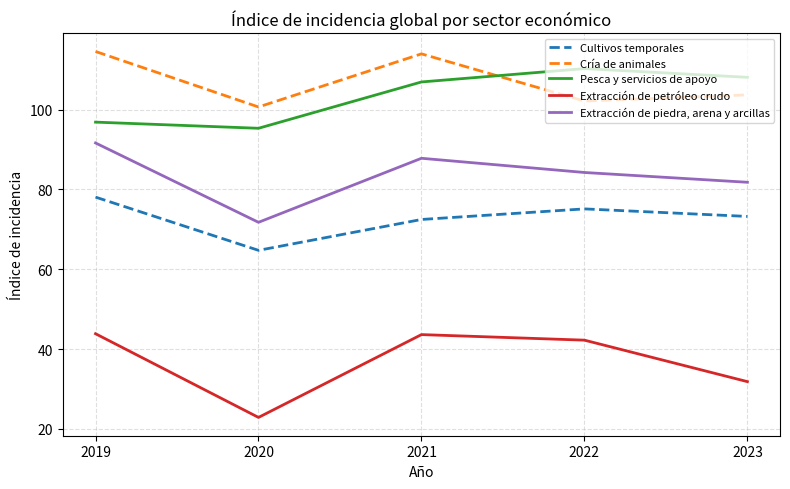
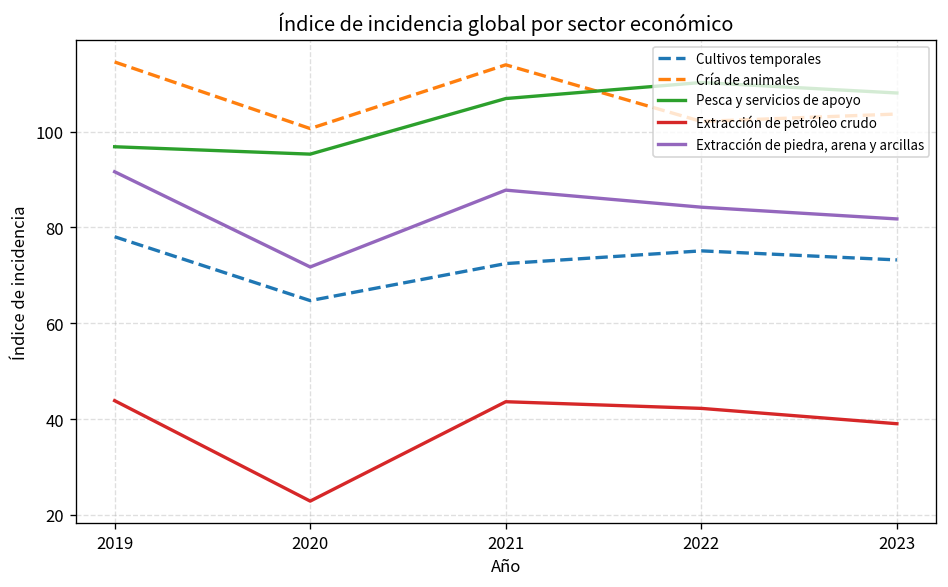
  {
    "Cultivos temporales": {
      "2019": 78,
      "2020": 65,
      "2021": 72,
      "2022": 75,
      "2023": 73
    },
    "Cría de animales": {
      "2019": 115,
      "2020": 101,
      "2021": 114
    },
    "Pesca y servicios de apoyo": {
      "2019": 97,
      "2020": 95,
      "2021": 107
    },
    "Extracción de petróleo crudo": {
      "2019": 44,
      "2020": 23,
      "2021": 44,
      "2022": 42,
-     "2023": 32
+     "2023": 39
    },
    "Extracción de piedra, arena y arcillas": {
      "2019": 92,
      "2020": 72,
      "2021": 88,
      "2022": 84,
      "2023": 82
    }
  }
